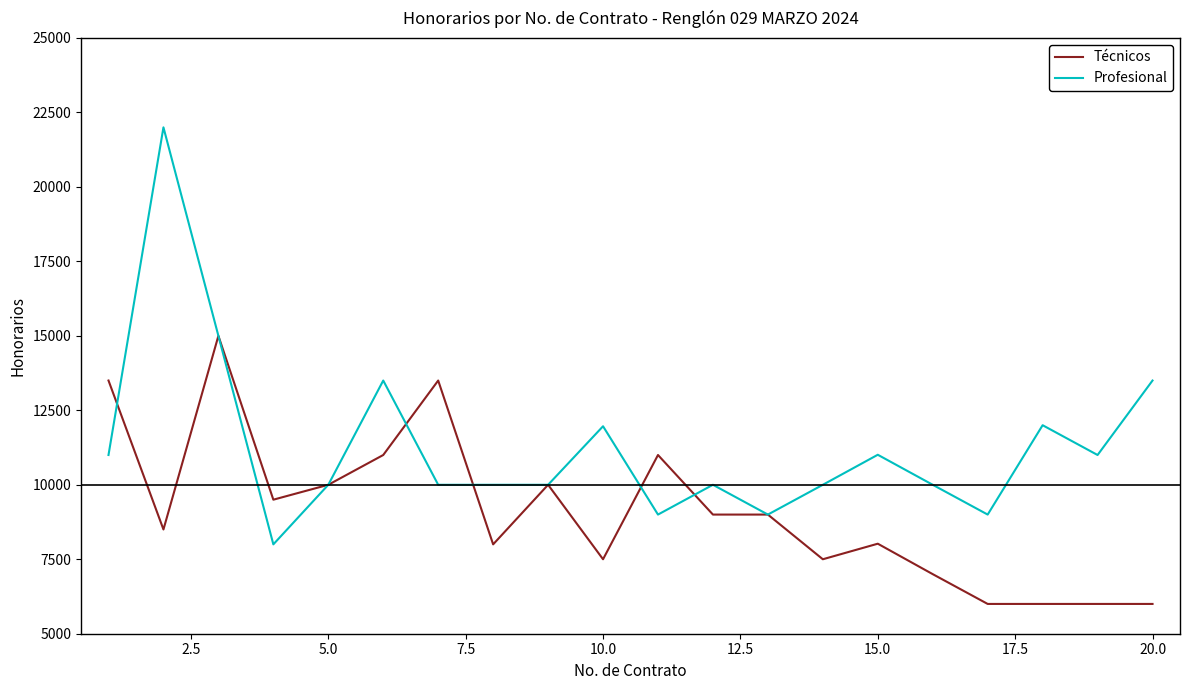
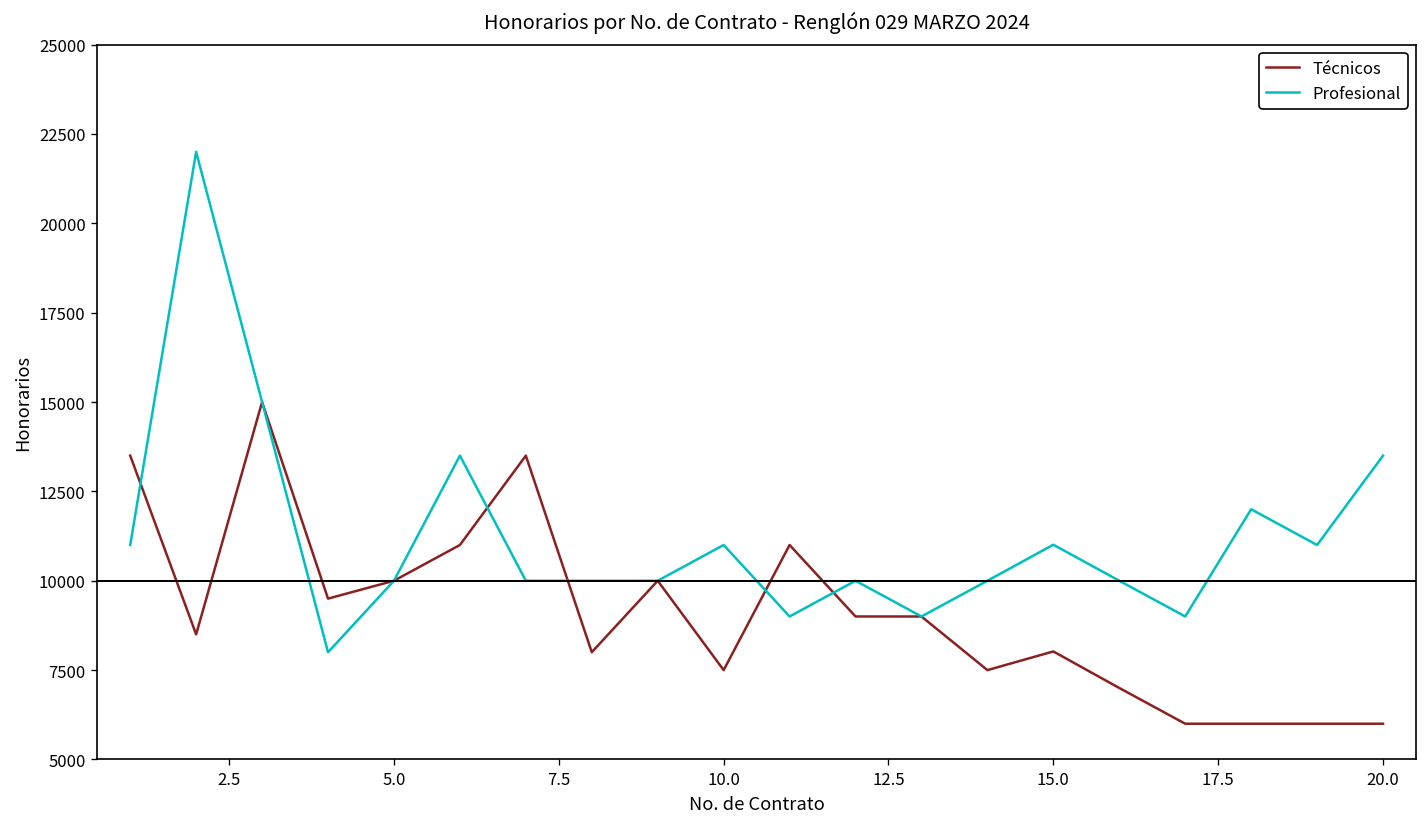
  {
    "Técnicos": {
      "10.0": 7500,
      "15.0": 8000,
      "20.0": 6000
    },
    "Profesional": {
-     "10.0": 12000,
+     "10.0": 11000,
      "15.0": 11000,
      "20.0": 13500
    }
  }
